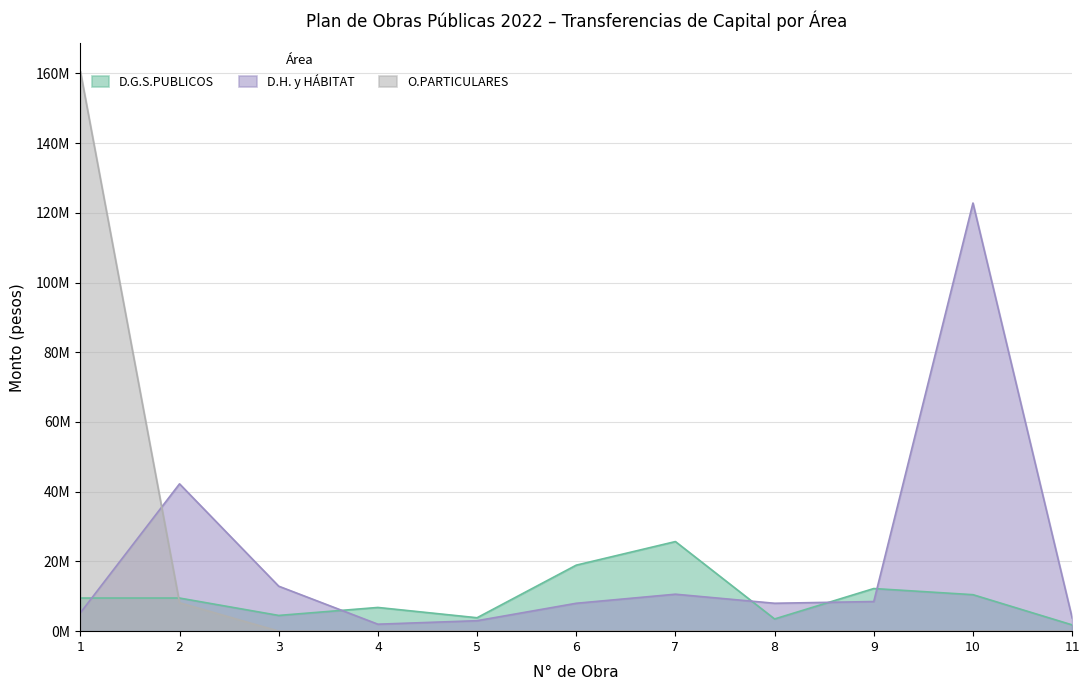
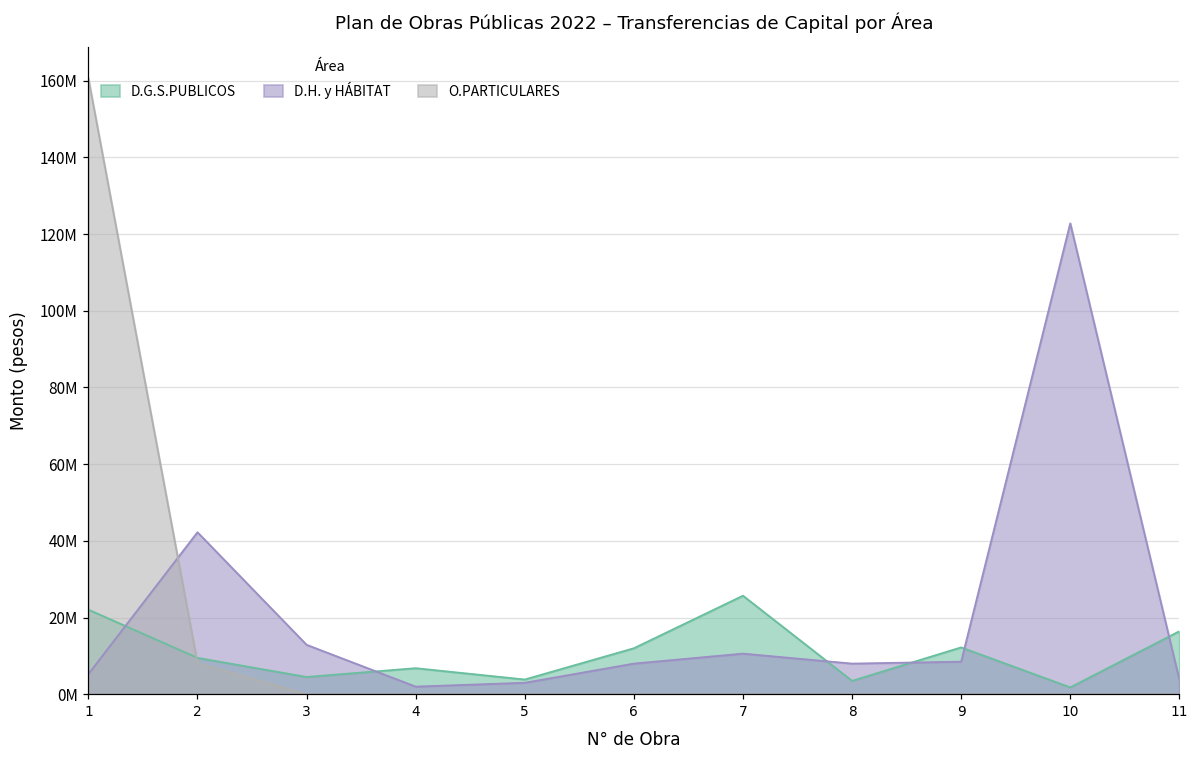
  {
    "D.G.S.PUBLICOS": {
-     "1": 10000000,
+     "1": 22000000,
      "2": 10000000,
      "3": 5000000,
      "4": 7000000,
      "5": 4000000,
-     "6": 19000000,
+     "6": 12000000,
      "7": 26000000,
      "8": 4000000,
      "9": 12000000,
-     "10": 10000000,
-     "11": 2000000
+     "10": 2000000,
+     "11": 16000000
    }
  }
